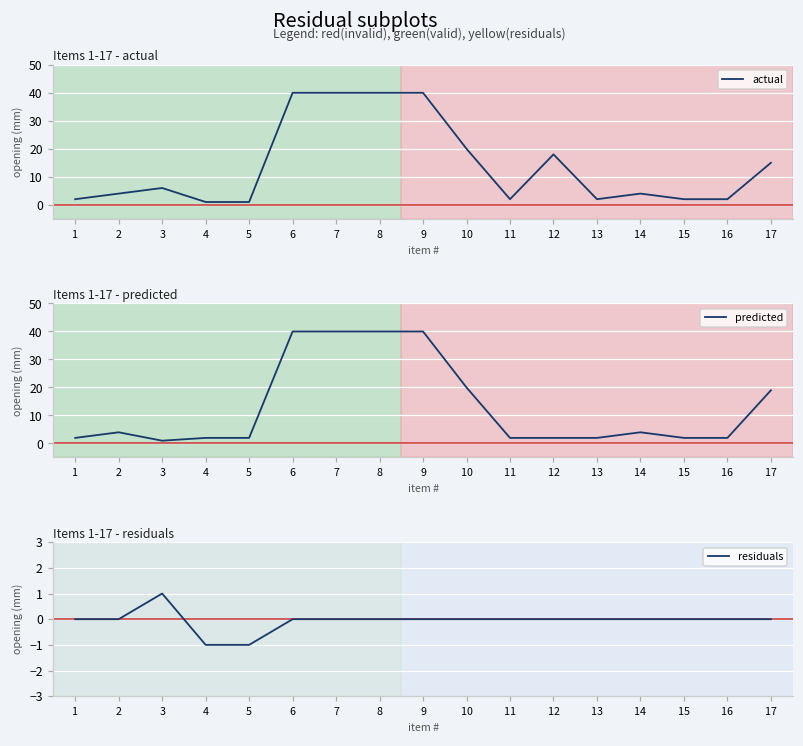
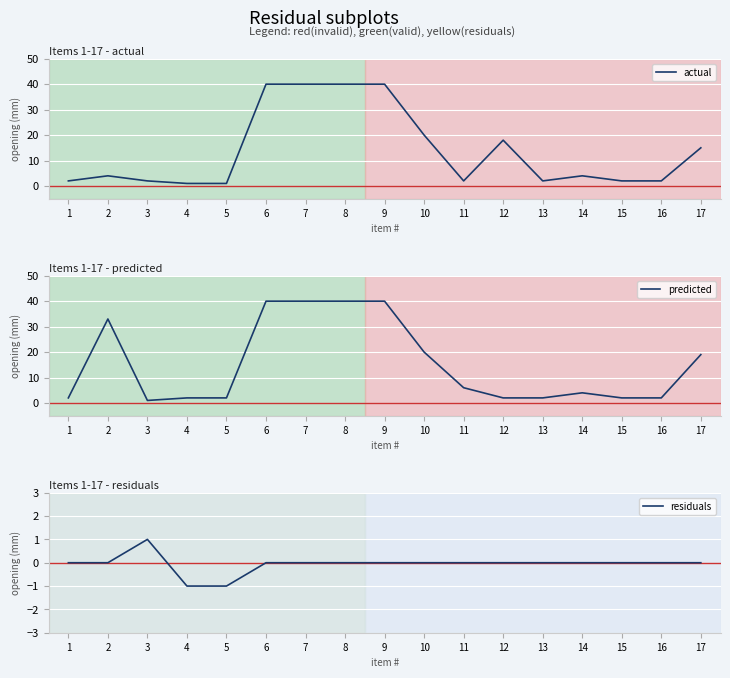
  {
    "Items 1-17 - actual": {
      "1": 2,
      "2": 4,
-     "3": 6,
+     "3": 2,
      "4": 1,
      "5": 1,
      "6": 40,
      "7": 40,
      "8": 40,
      "9": 40,
      "10": 20,
      "11": 2,
      "12": 18,
      "13": 2,
      "14": 4,
      "15": 2,
      "16": 2,
      "17": 15
    },
    "Items 1-17 - predicted": {
      "1": 2,
-     "2": 4,
+     "2": 33,
      "3": 1,
      "4": 2,
      "5": 2,
      "6": 40,
      "7": 40,
      "8": 40,
      "9": 40,
      "10": 20,
-     "11": 2,
+     "11": 6,
      "12": 2,
      "13": 2,
      "14": 4,
      "15": 2,
      "16": 2,
      "17": 19
    },
    "Items 1-17 - residuals": {
      "1": 0.0,
      "2": 0.0,
      "3": 1.0,
      "4": -1.0,
      "5": -1.0,
      "6": 0.0,
      "7": 0.0,
      "8": 0.0,
      "9": 0.0,
      "10": 0.0,
      "11": 0.0,
      "12": 0.0,
      "13": 0.0,
      "14": 0.0,
      "15": 0.0,
      "16": 0.0,
      "17": 0.0
    }
  }
